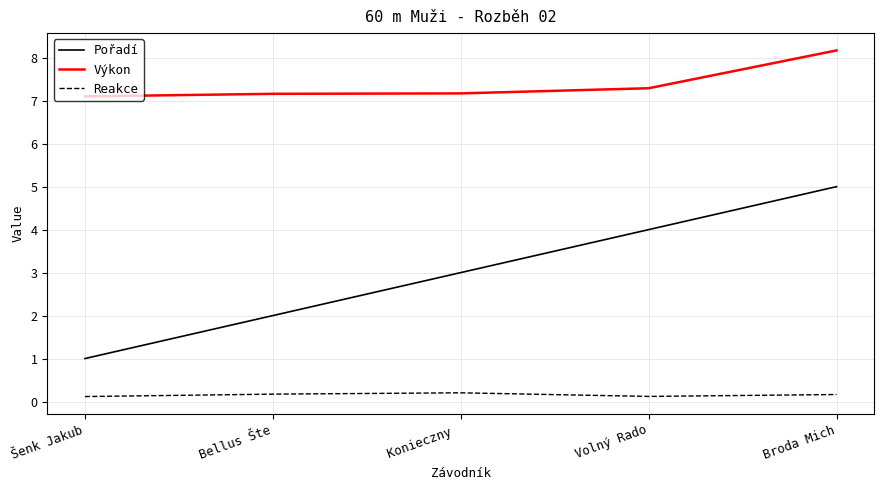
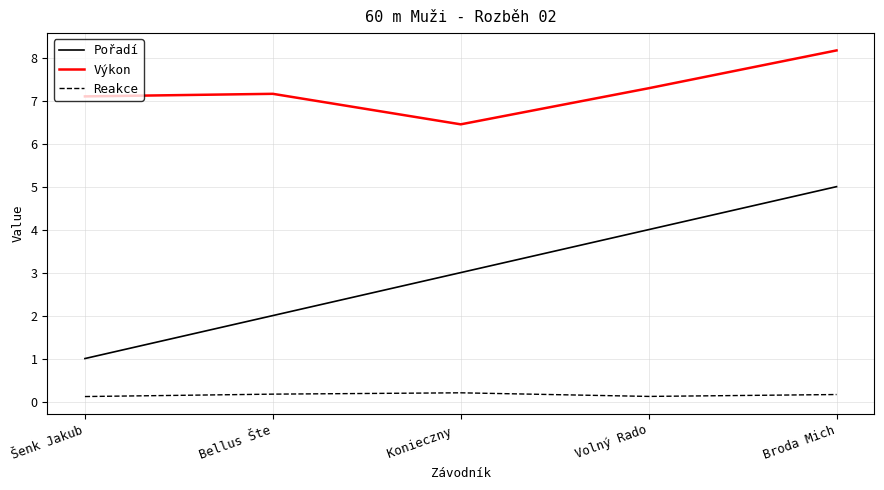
  {
    "Výkon": {
      "Bellus Šte": 7.2,
-     "Konieczny": 7.2,
+     "Konieczny": 6.5,
      "Volný Rado": 7.3,
      "Broda Mich": 8.2
    }
  }
